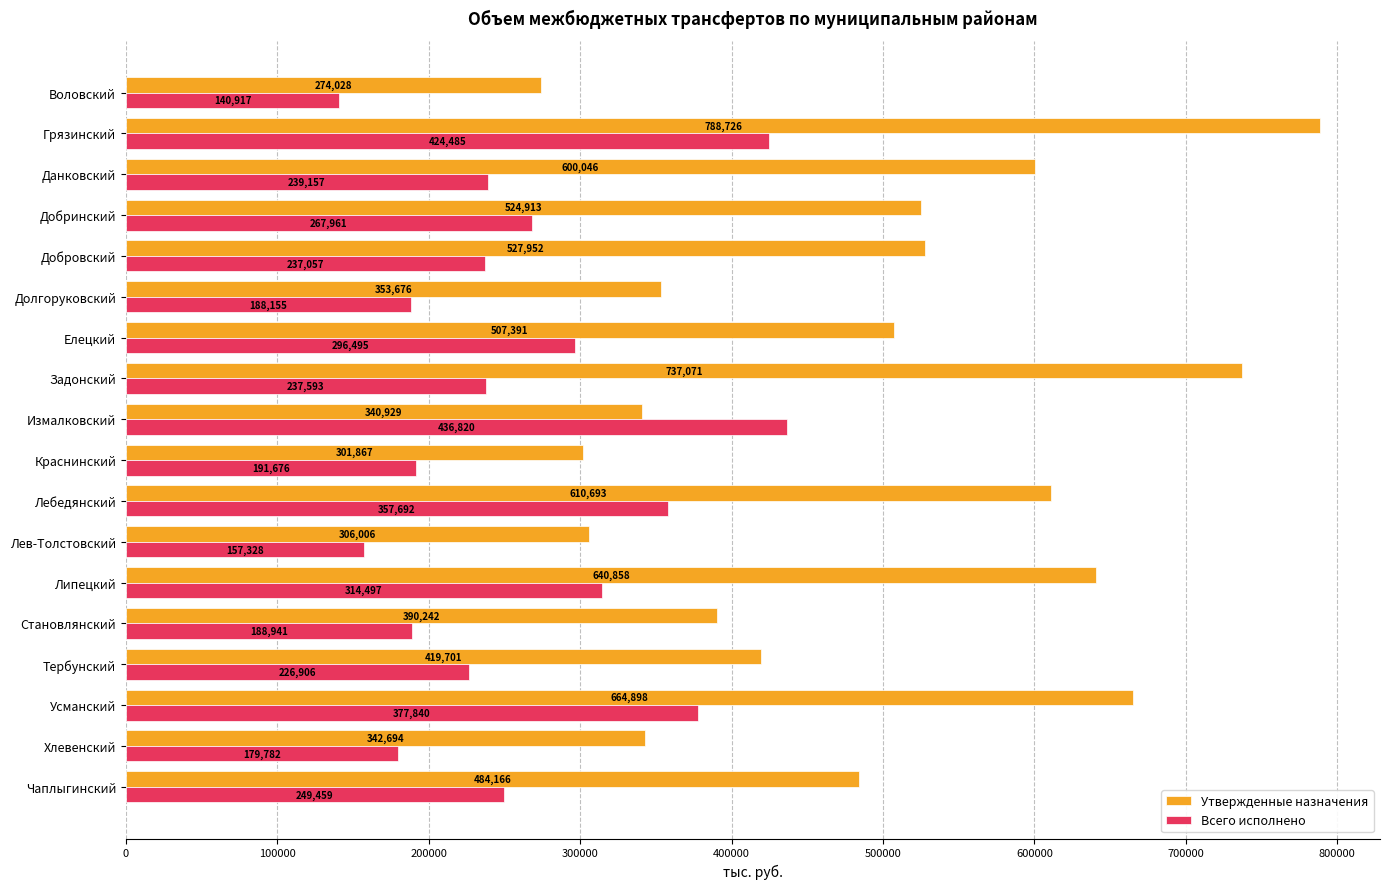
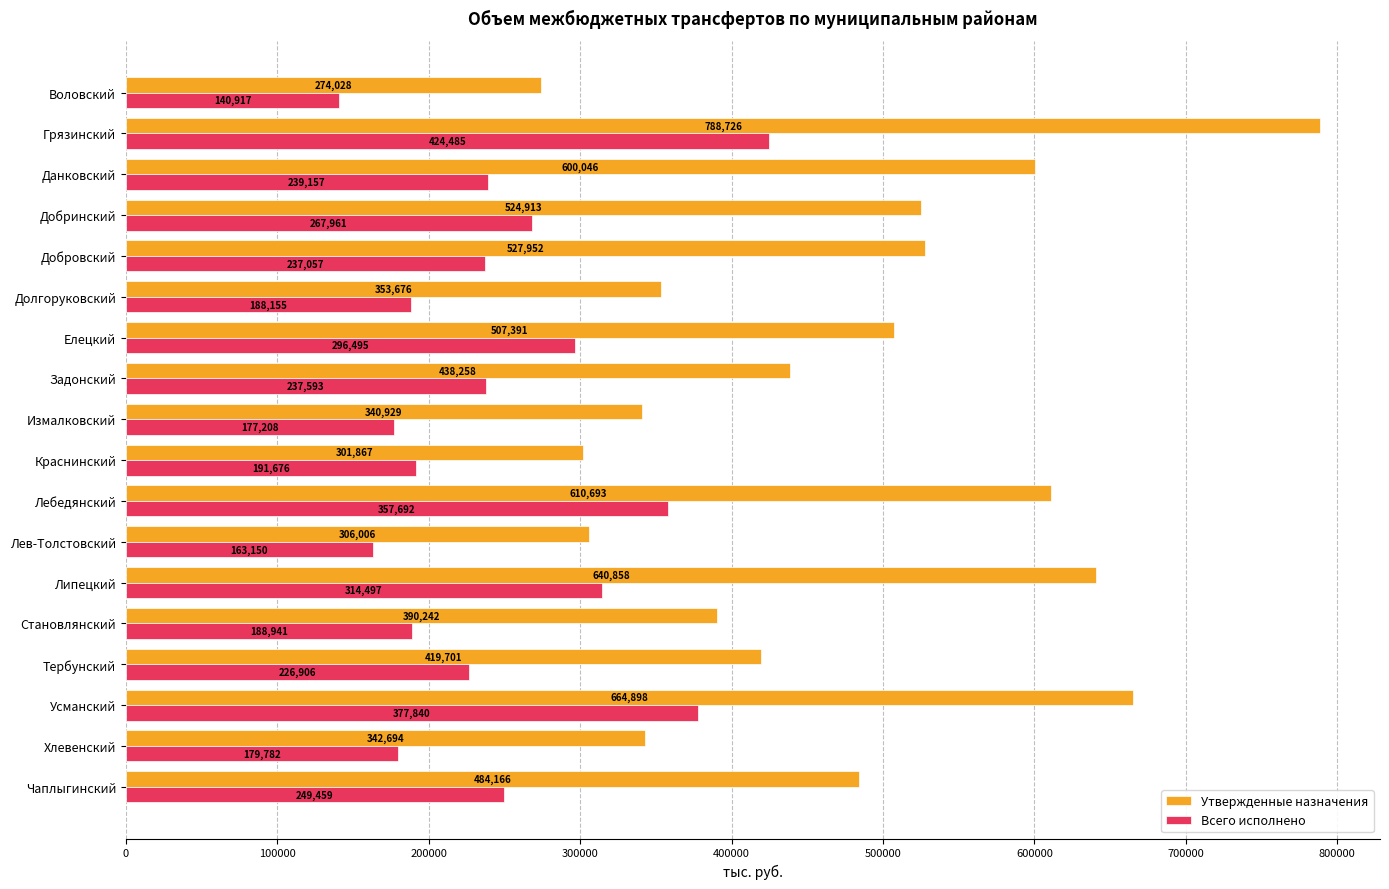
  {
    "Утвержденные назначения": {
      "Воловский": "274,028",
      "Грязинский": "788,726",
      "Данковский": "600,046",
      "Добринский": "524,913",
      "Добровский": "527,952",
      "Долгоруковский": "353,676",
      "Елецкий": "507,391",
-     "Задонский": "737,071",
+     "Задонский": "438,258",
      "Измалковский": "340,929",
      "Краснинский": "301,867",
      "Лебедянский": "610,693",
      "Лев-Толстовский": "306,006",
      "Липецкий": "640,858",
      "Становлянский": "390,242",
      "Тербунский": "419,701",
      "Усманский": "664,898",
      "Хлевенский": "342,694",
      "Чаплыгинский": "484,166"
    },
    "Всего исполнено": {
      "Воловский": "140,917",
      "Грязинский": "424,485",
      "Данковский": "239,157",
      "Добринский": "267,961",
      "Добровский": "237,057",
      "Долгоруковский": "188,155",
      "Елецкий": "296,495",
      "Задонский": "237,593",
-     "Измалковский": "436,820",
+     "Измалковский": "177,208",
      "Краснинский": "191,676",
      "Лебедянский": "357,692",
-     "Лев-Толстовский": "157,328",
+     "Лев-Толстовский": "163,150",
      "Липецкий": "314,497",
      "Становлянский": "188,941",
      "Тербунский": "226,906",
      "Усманский": "377,840",
      "Хлевенский": "179,782",
      "Чаплыгинский": "249,459"
    }
  }
